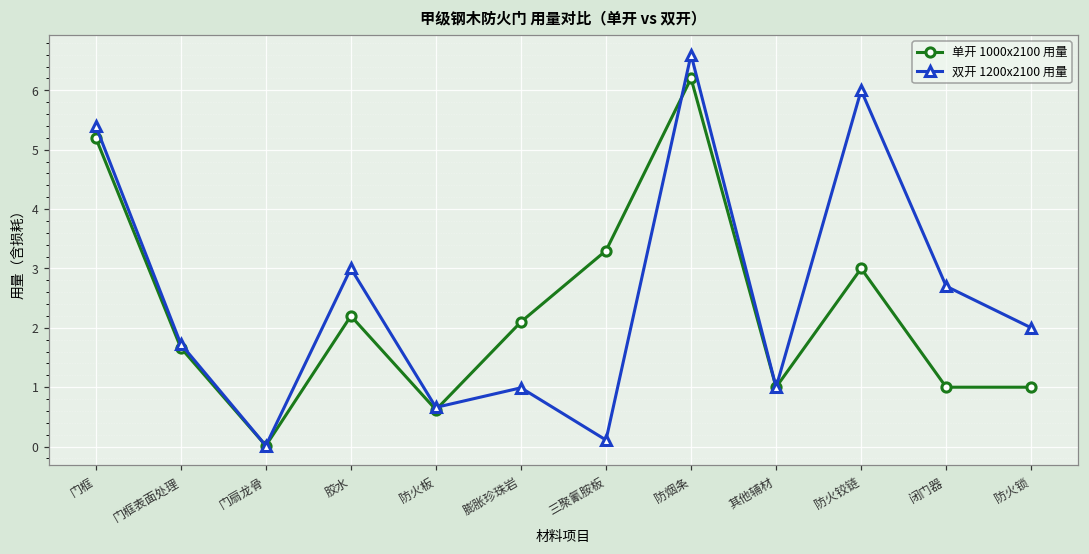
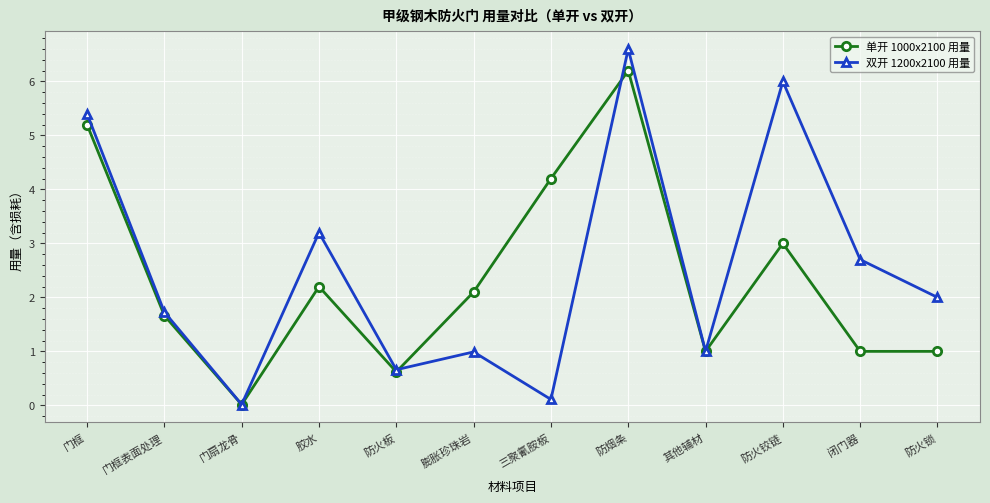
  {
    "单开 1000x2100 用量": {
      "门框": 5.2,
      "门框表面处理": 1.7,
      "胶水": 2.2,
      "膨胀珍珠岩": 2.1,
-     "三聚氰胺板": 3.3,
+     "三聚氰胺板": 4.2,
      "防烟条": 6.2,
      "防火铰链": 3.0,
      "闭门器": 1.0,
      "防火锁": 1.0
    },
    "双开 1200x2100 用量": {
      "门框": 5.4,
      "门框表面处理": 1.7,
-     "胶水": 3.0,
+     "胶水": 3.2,
      "膨胀珍珠岩": 1.0,
      "三聚氰胺板": 0.1,
      "防烟条": 6.6,
      "防火铰链": 6.0,
      "闭门器": 2.7,
      "防火锁": 2.0
    }
  }
